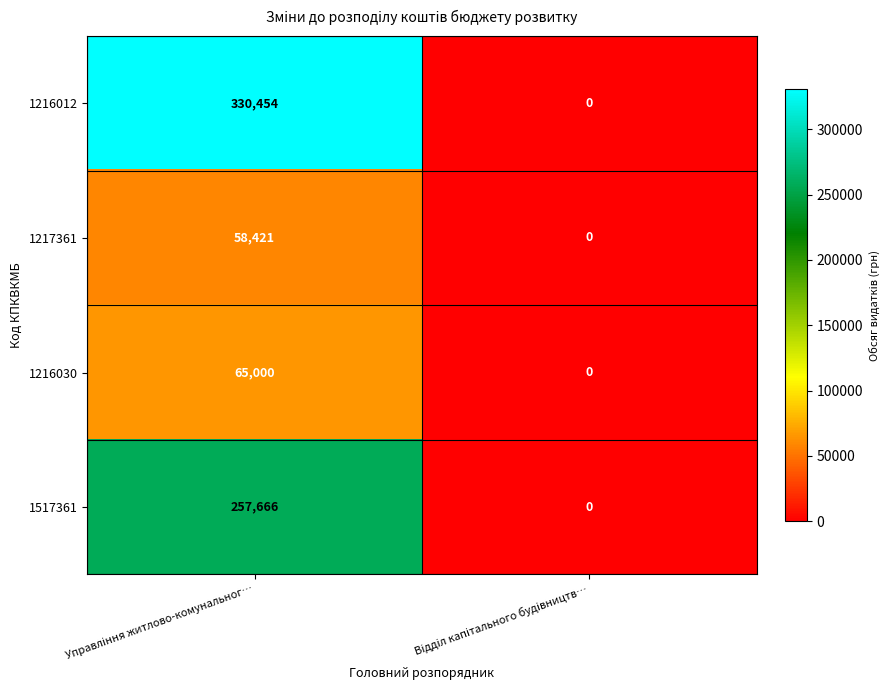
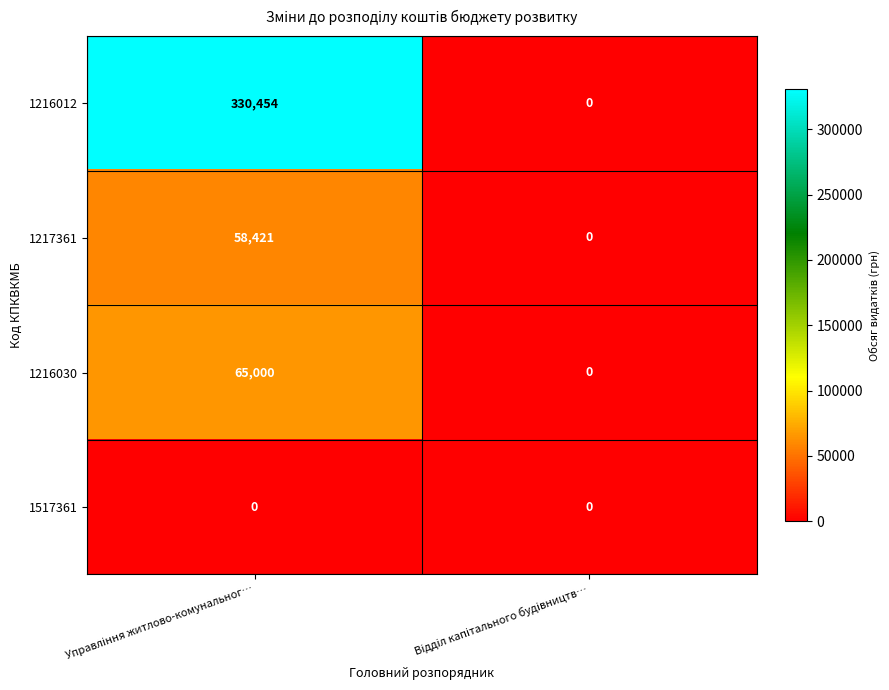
  {
    "1216012": {
      "Управління житлово-комунальног…": "330,454",
      "Відділ капітального будівництв…": "0"
    },
    "1217361": {
      "Управління житлово-комунальног…": "58,421",
      "Відділ капітального будівництв…": "0"
    },
    "1216030": {
      "Управління житлово-комунальног…": "65,000",
      "Відділ капітального будівництв…": "0"
    },
    "1517361": {
-     "Управління житлово-комунальног…": "257,666",
+     "Управління житлово-комунальног…": "0",
      "Відділ капітального будівництв…": "0"
    }
  }
